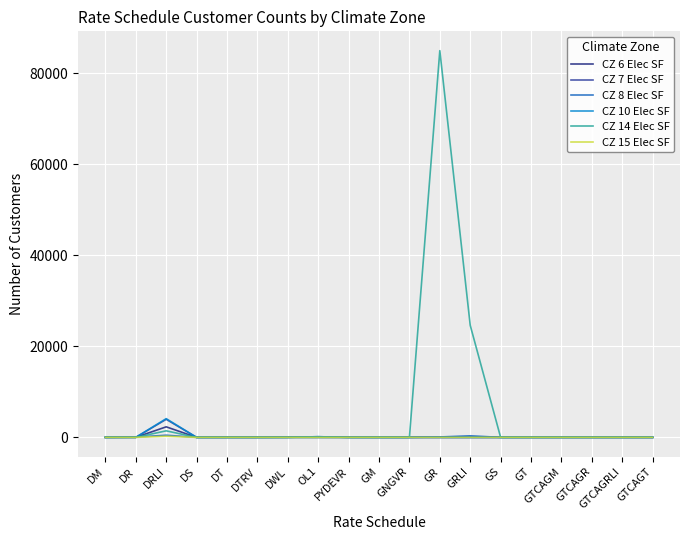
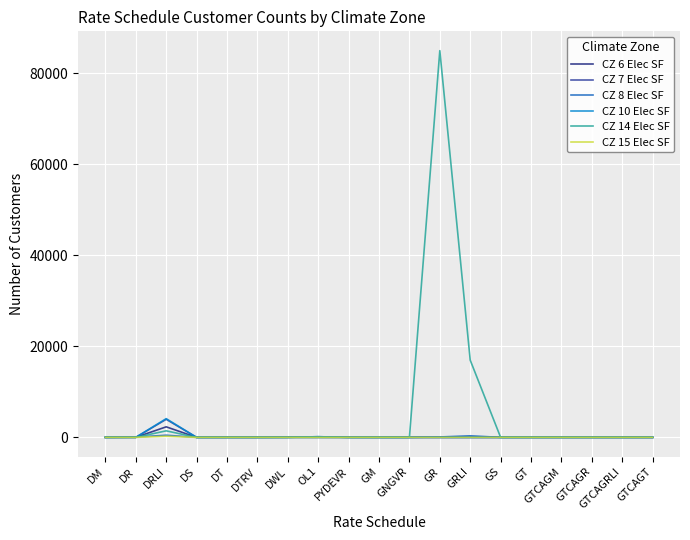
  {
    "CZ 6 Elec SF": {
      "DRLI": 2000
    },
    "CZ 14 Elec SF": {
      "DRLI": 1000,
      "GR": 85000,
-     "GRLI": 25000
+     "GRLI": 17000
    }
  }
